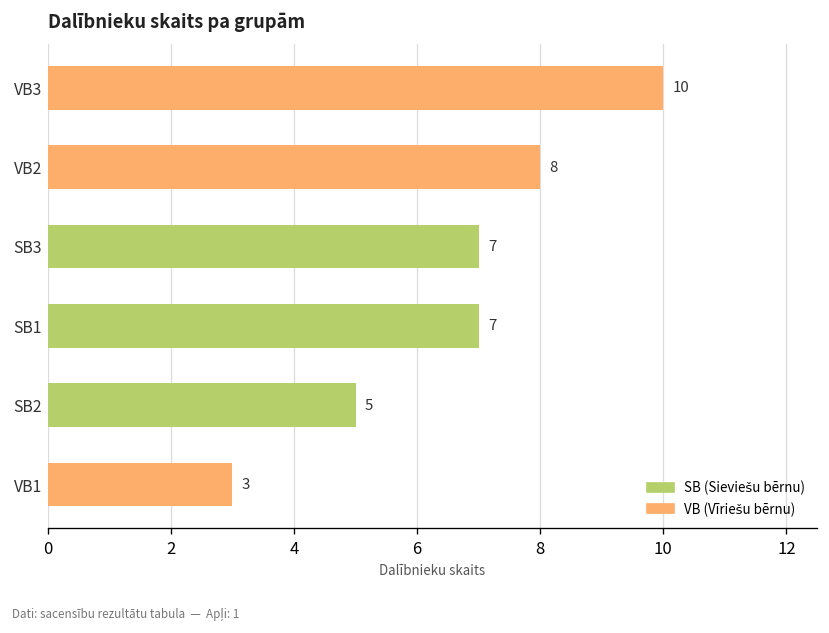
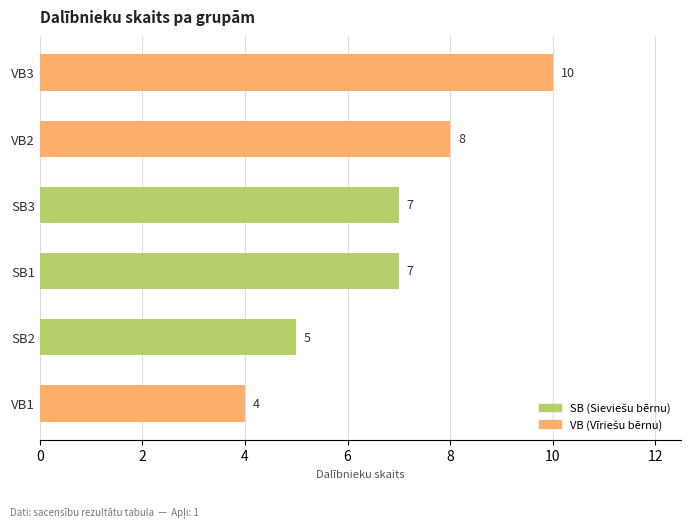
  {
    "VB3": 10,
    "VB2": 8,
    "SB3": 7,
    "SB1": 7,
    "SB2": 5,
-   "VB1": 3
+   "VB1": 4
  }
